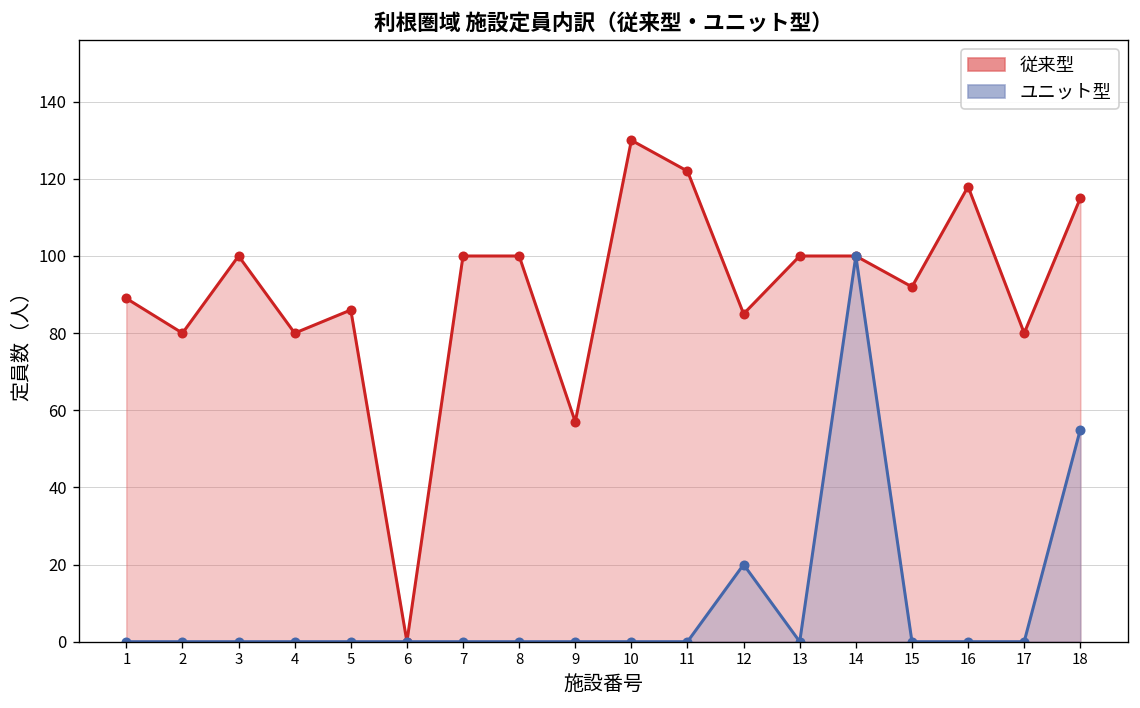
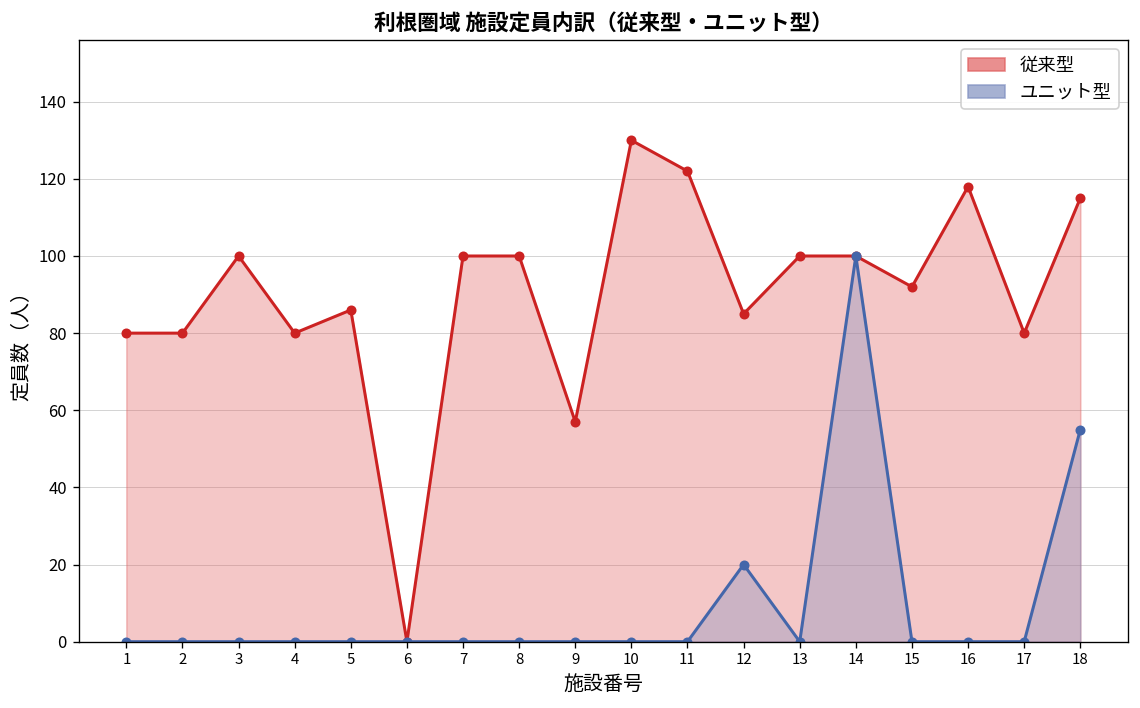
  {
    "従来型": {
-     "1": 89,
+     "1": 80,
      "2": 80,
      "3": 100,
      "4": 80,
      "5": 86,
      "7": 100,
      "8": 100,
      "9": 57,
      "10": 130,
      "11": 122,
      "12": 85,
      "13": 100,
      "15": 92,
      "16": 118,
      "17": 80,
      "18": 115
    },
    "ユニット型": {
      "1": 0,
      "2": 0,
      "3": 0,
      "4": 0,
      "5": 0,
      "7": 0,
      "8": 0,
      "9": 0,
      "10": 0,
      "11": 0,
      "12": 20,
      "13": 0,
      "15": 0,
      "16": 0,
      "17": 0,
      "18": 55
    }
  }
